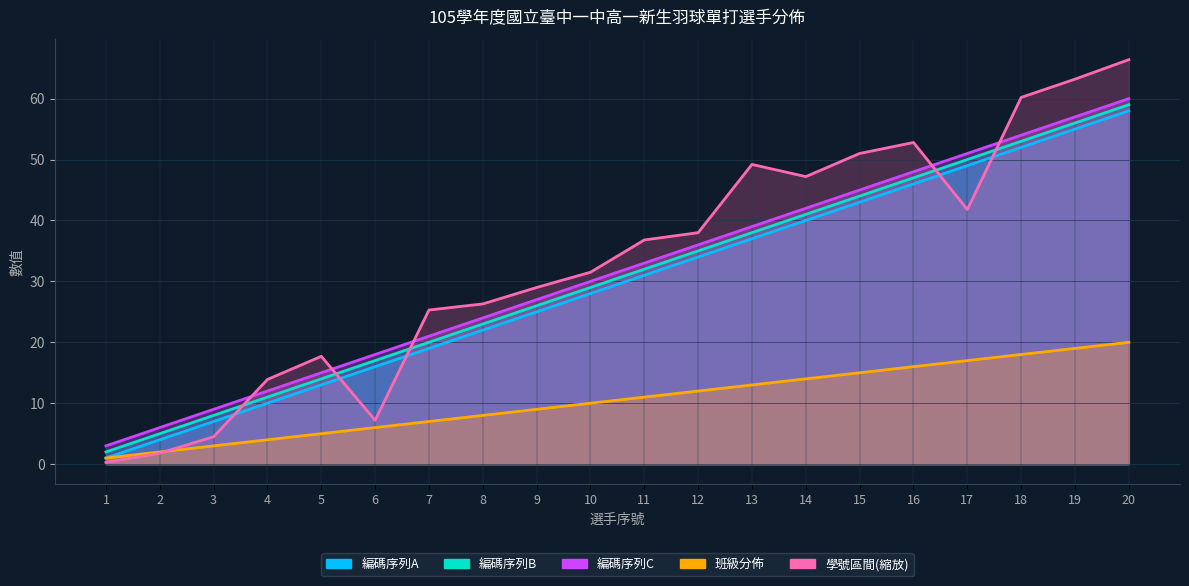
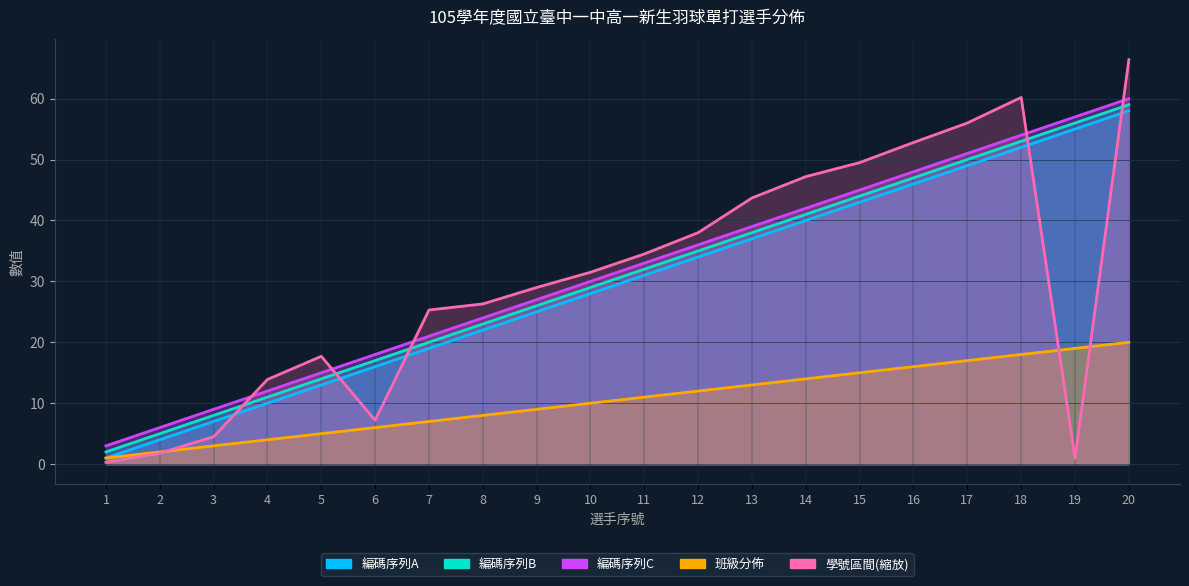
  {
    "編碼序列C": {
      "1": 3,
      "2": 6,
      "3": 9,
      "4": 12,
      "5": 15,
      "6": 18,
      "7": 21,
      "8": 24,
      "9": 27,
      "10": 30,
      "11": 33,
      "12": 36,
      "13": 39,
      "14": 42,
      "15": 45,
      "16": 48,
      "17": 51,
      "18": 54,
      "19": 57,
      "20": 60
    },
    "班級分佈": {
      "3": 3,
      "4": 4,
      "5": 5,
      "6": 6,
      "7": 7,
      "8": 8,
      "9": 9,
      "10": 10,
      "11": 11,
      "12": 12,
      "13": 13,
      "14": 14,
      "15": 15,
      "16": 16,
      "17": 17,
      "18": 18,
      "19": 19,
      "20": 20
    },
    "學號區間(縮放)": {
      "1": 0,
      "3": 5,
      "4": 14,
      "5": 18,
      "6": 7,
      "7": 25,
      "8": 26,
      "9": 29,
      "10": 32,
-     "11": 37,
+     "11": 35,
      "12": 38,
-     "13": 49,
+     "13": 44,
      "14": 47,
-     "15": 51,
+     "15": 50,
      "16": 53,
-     "17": 42,
+     "17": 56,
      "18": 60,
-     "19": 63,
+     "19": 1,
      "20": 66
    }
  }
